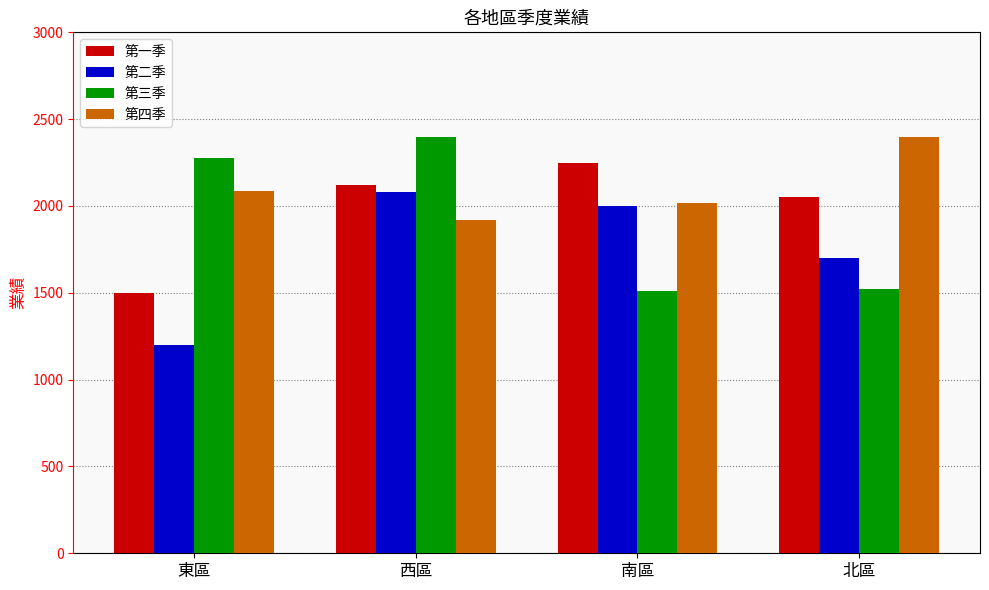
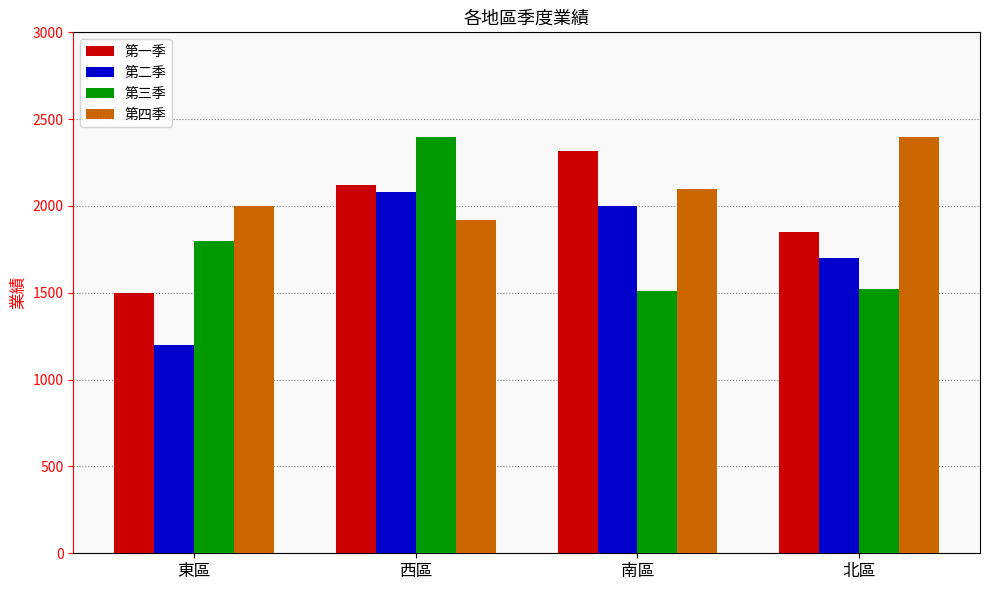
  {
    "第一季": {
      "東區": 1500,
      "西區": 2120,
-     "南區": 2250,
-     "北區": 2050
+     "南區": 2320,
+     "北區": 1850
    },
    "第二季": {
      "東區": 1200,
      "西區": 2080,
      "南區": 2000,
      "北區": 1700
    },
    "第三季": {
-     "東區": 2280,
+     "東區": 1800,
      "西區": 2400,
      "南區": 1510,
      "北區": 1520
    },
    "第四季": {
-     "東區": 2090,
+     "東區": 2000,
      "西區": 1920,
-     "南區": 2020,
+     "南區": 2100,
      "北區": 2400
    }
  }
